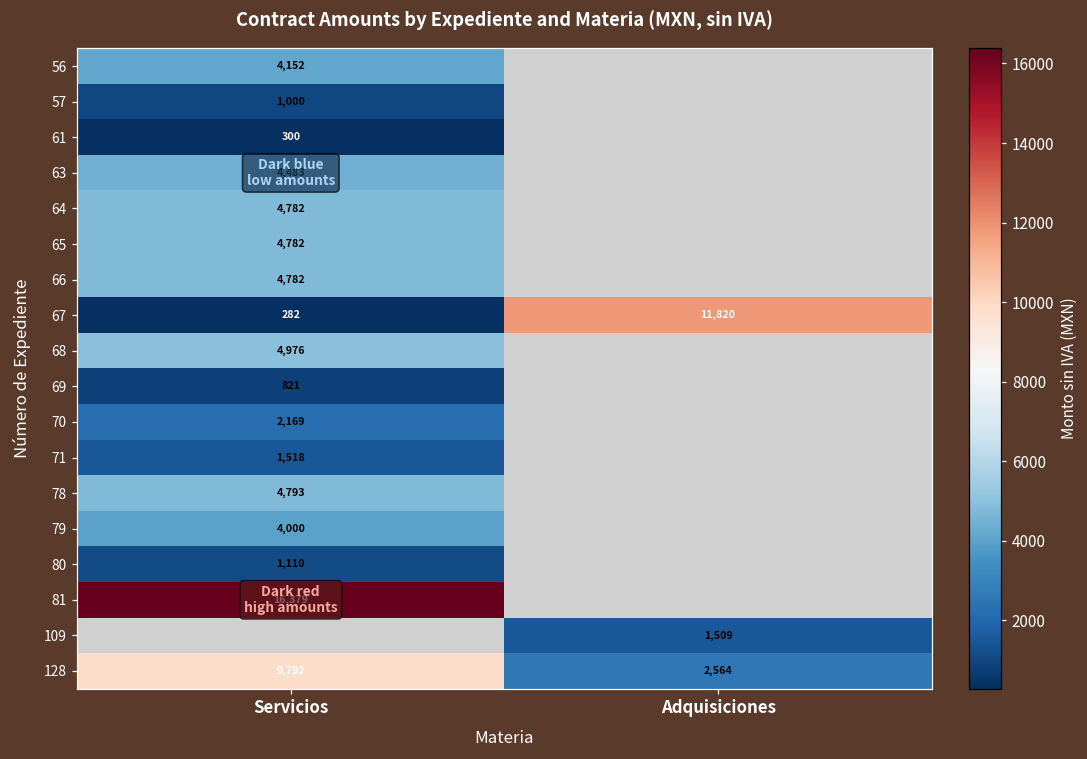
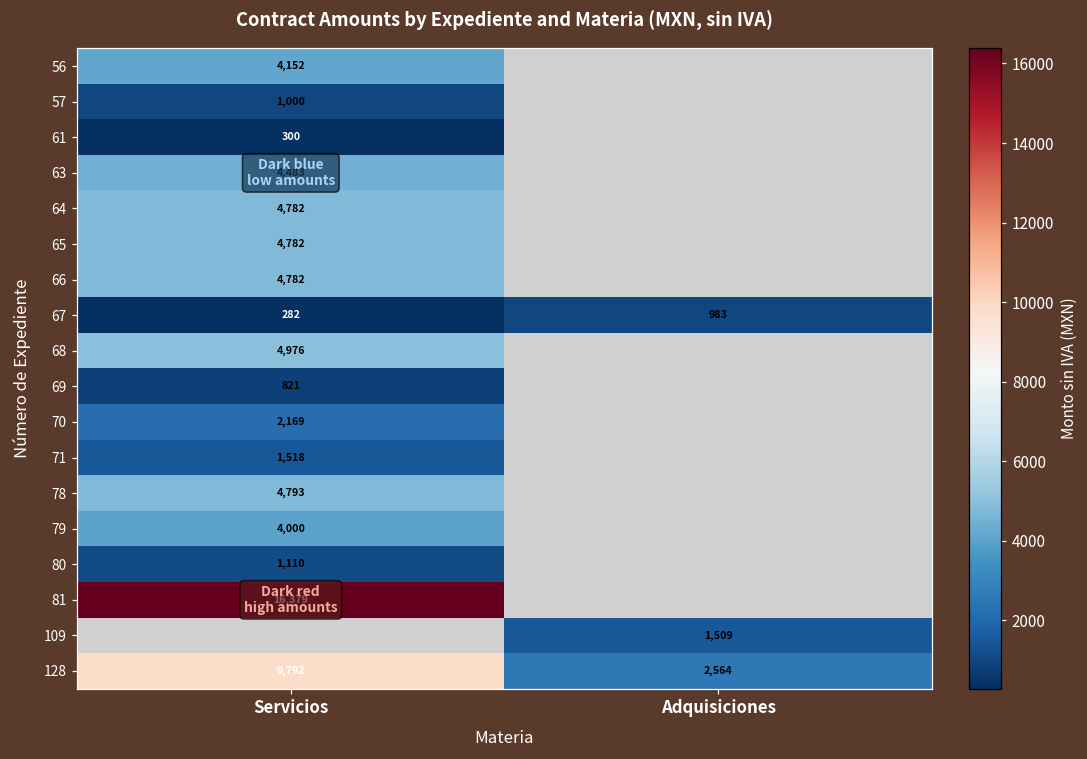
  {
    "56": {
      "Servicios": "4,152"
    },
    "57": {
      "Servicios": "1,000"
    },
    "61": {
      "Servicios": "300"
    },
    "64": {
      "Servicios": "4,782"
    },
    "65": {
      "Servicios": "4,782"
    },
    "66": {
      "Servicios": "4,782"
    },
    "67": {
      "Servicios": "282",
-     "Adquisiciones": "11,820"
+     "Adquisiciones": "983"
    },
    "68": {
      "Servicios": "4,976"
    },
    "69": {
      "Servicios": "821"
    },
    "70": {
      "Servicios": "2,169"
    },
    "71": {
      "Servicios": "1,518"
    },
    "78": {
      "Servicios": "4,793"
    },
    "79": {
      "Servicios": "4,000"
    },
    "80": {
      "Servicios": "1,110"
    },
    "109": {
      "Adquisiciones": "1,509"
    },
    "128": {
      "Servicios": "9,792",
      "Adquisiciones": "2,564"
    }
  }
